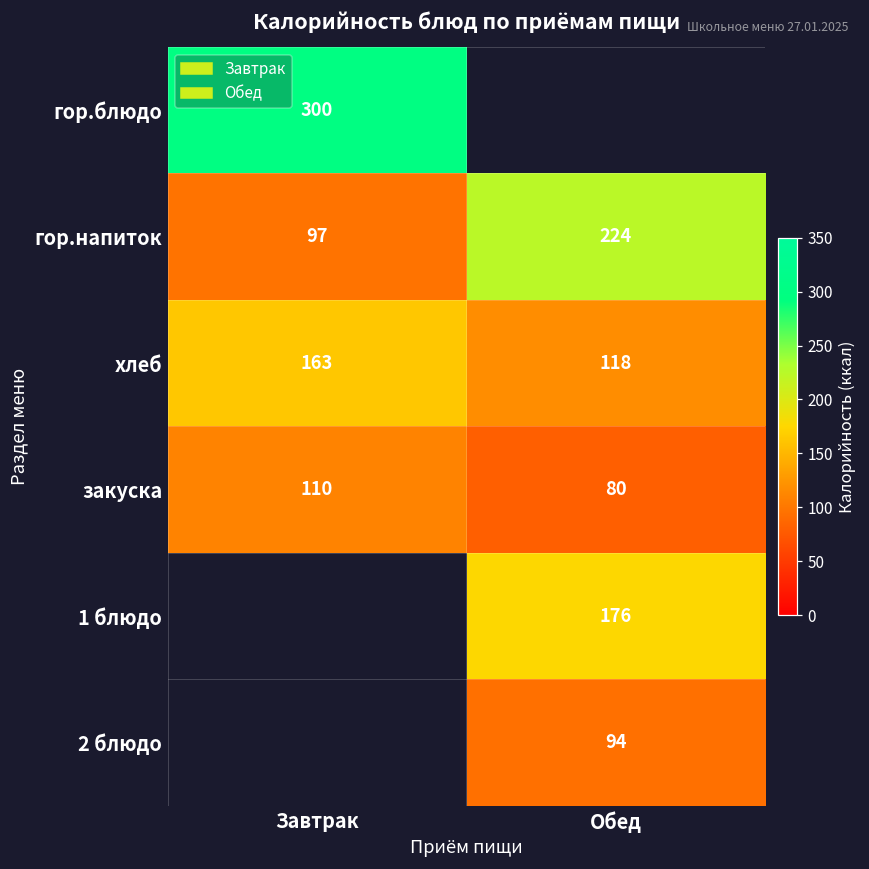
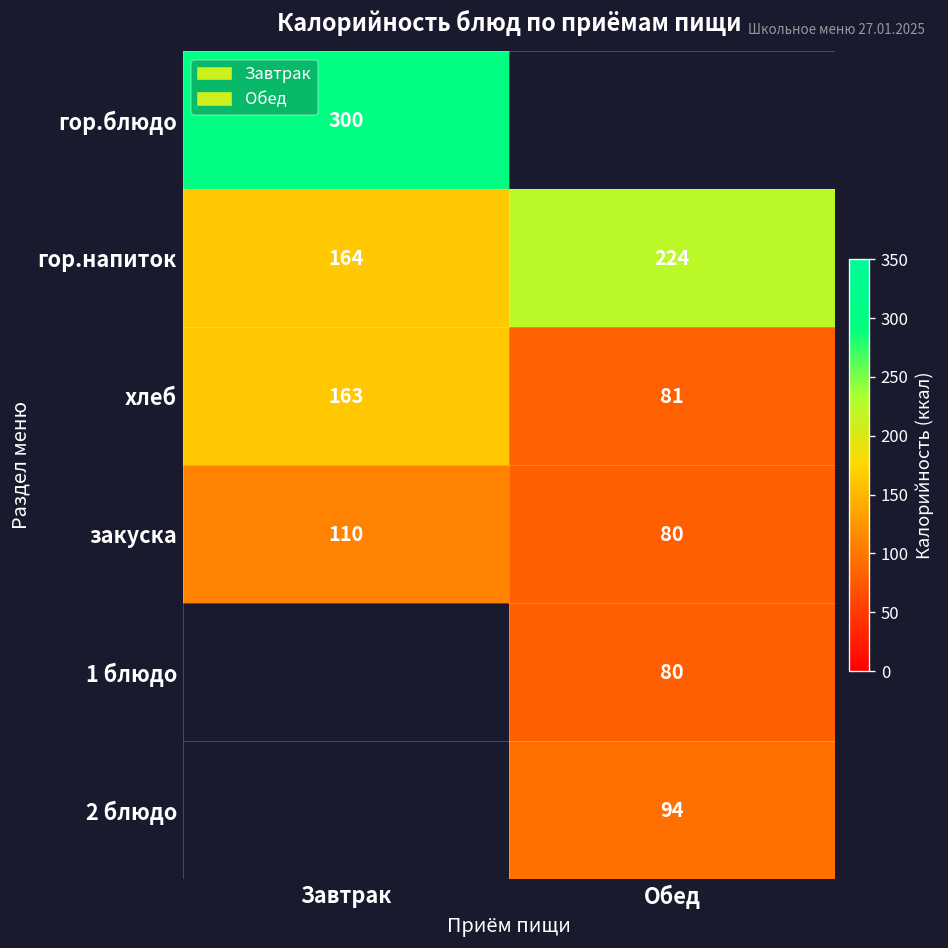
  {
    "гор.блюдо": {
      "Завтрак": 300
    },
    "гор.напиток": {
-     "Завтрак": 97,
+     "Завтрак": 164,
      "Обед": 224
    },
    "хлеб": {
      "Завтрак": 163,
-     "Обед": 118
+     "Обед": 81
    },
    "закуска": {
      "Завтрак": 110,
      "Обед": 80
    },
    "1 блюдо": {
-     "Обед": 176
+     "Обед": 80
    },
    "2 блюдо": {
      "Обед": 94
    }
  }
